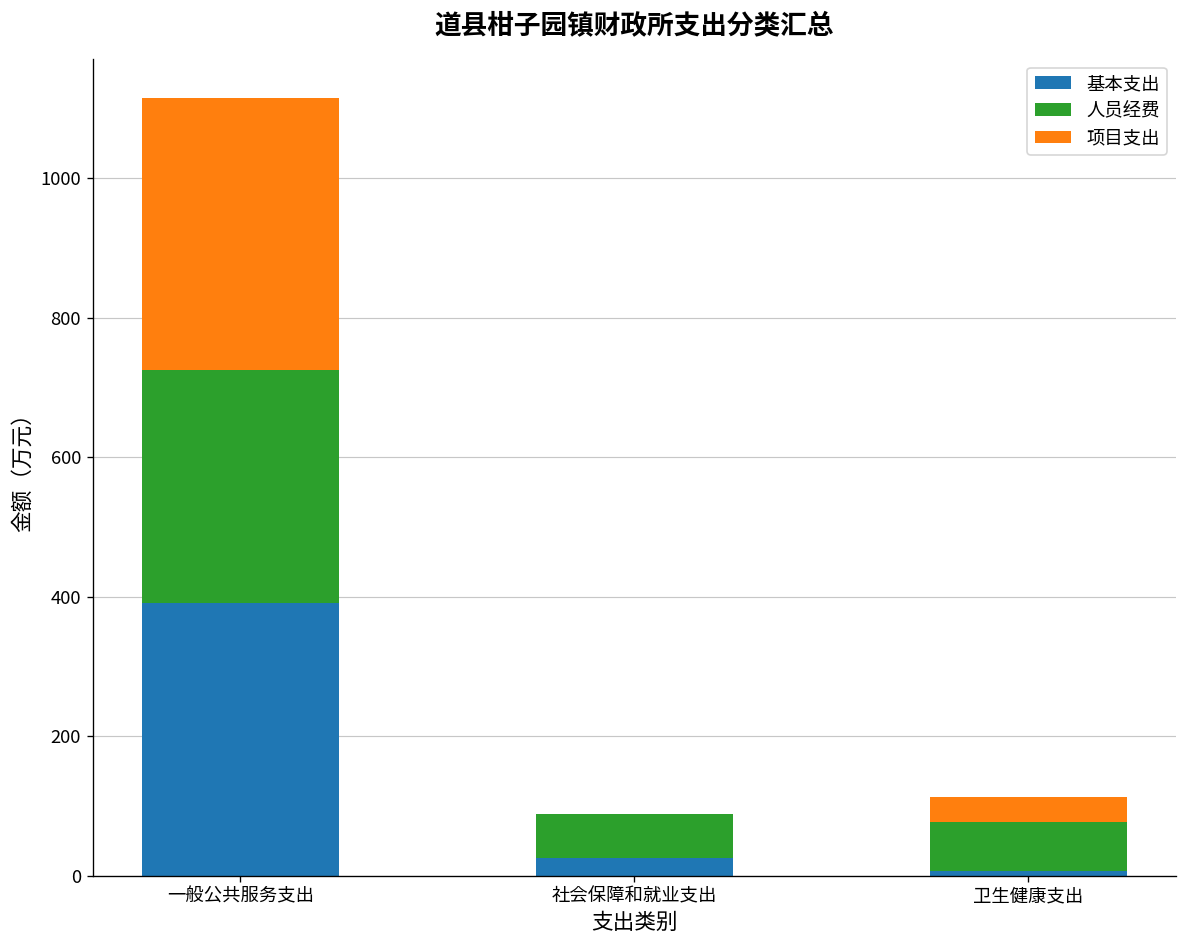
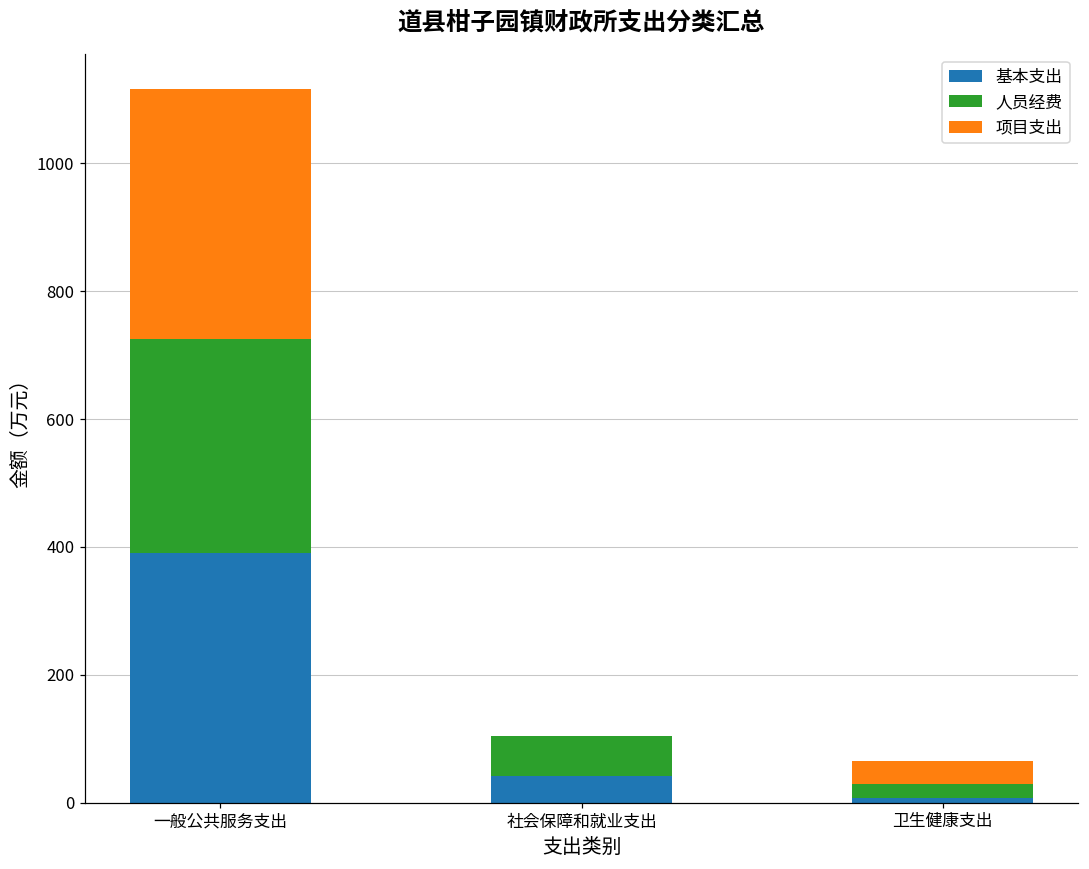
  {
    "基本支出": {
      "一般公共服务支出": 390,
-     "社会保障和就业支出": 30,
+     "社会保障和就业支出": 40,
      "卫生健康支出": 10
    },
    "人员经费": {
      "一般公共服务支出": 330,
      "社会保障和就业支出": 60,
-     "卫生健康支出": 70
+     "卫生健康支出": 20
    },
    "项目支出": {
      "一般公共服务支出": 390,
      "社会保障和就业支出": 0,
      "卫生健康支出": 40
    }
  }
